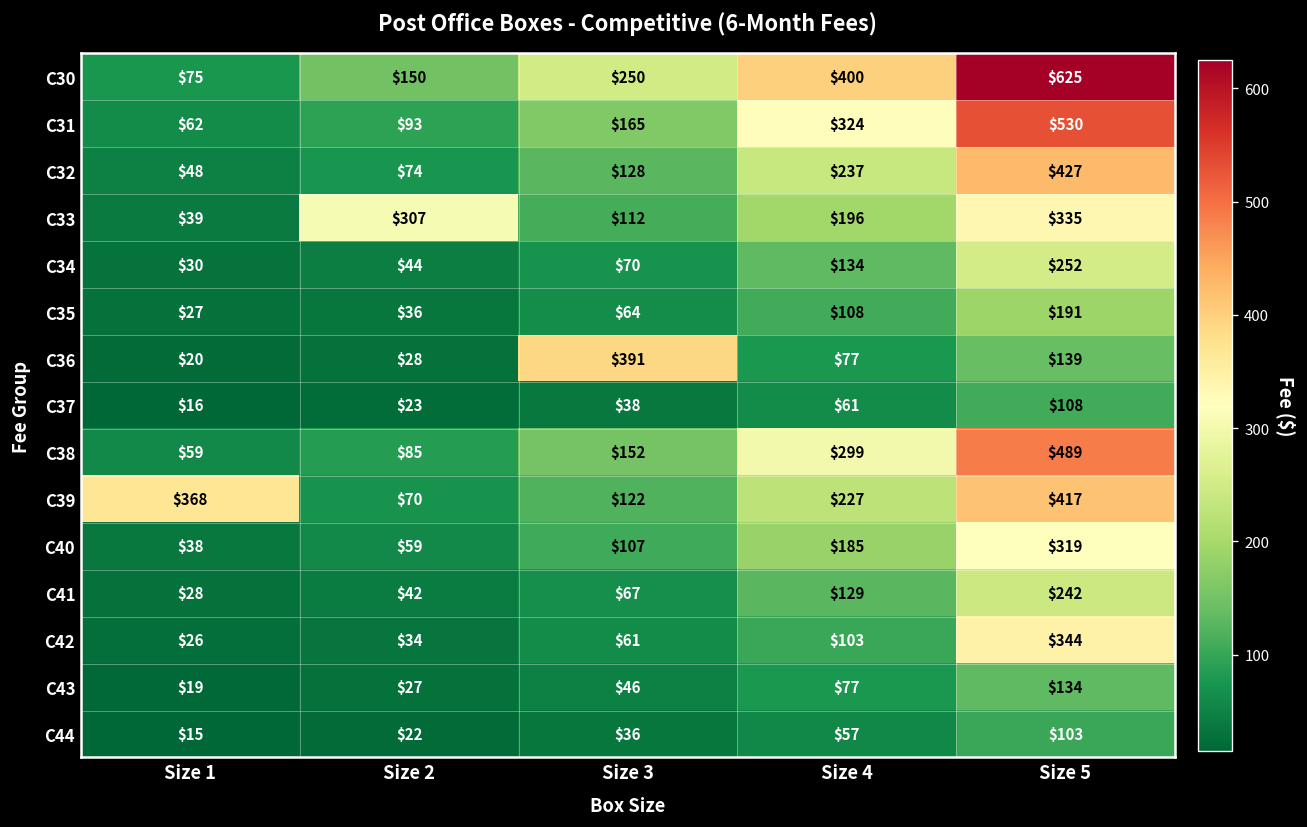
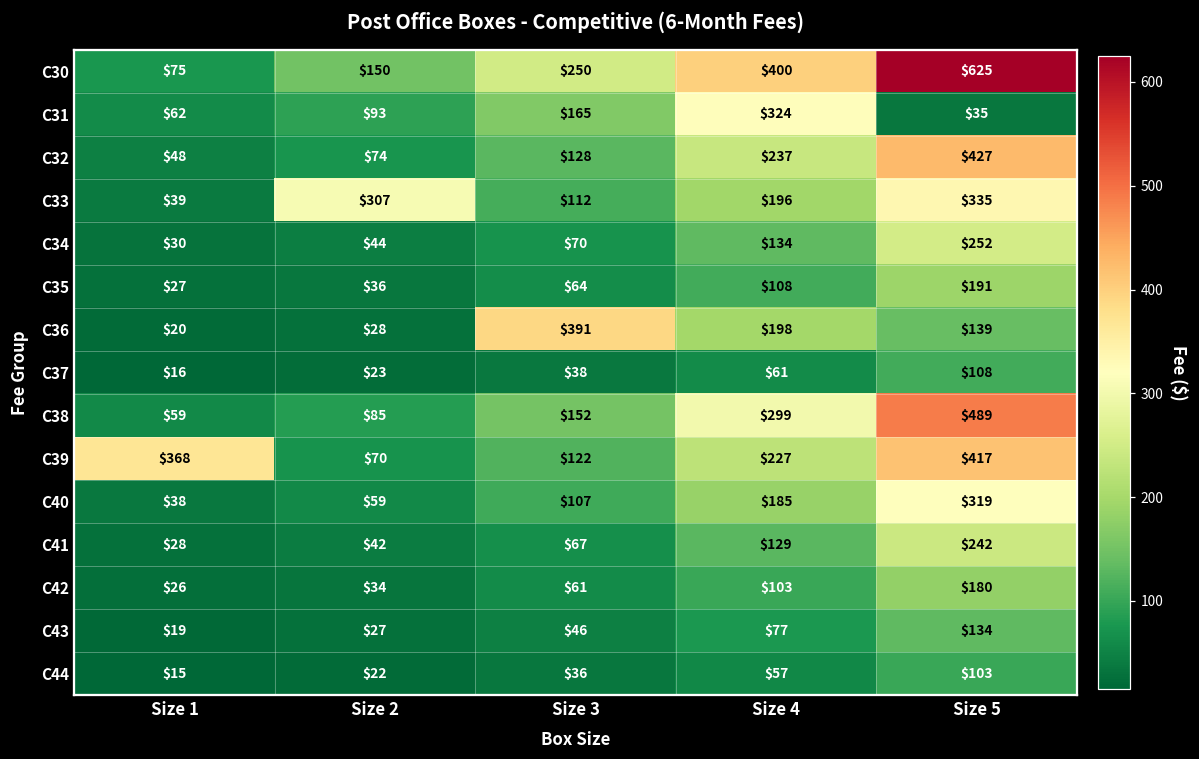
  {
    "C30": {
      "Size 1": "$75",
      "Size 2": "$150",
      "Size 3": "$250",
      "Size 4": "$400",
      "Size 5": "$625"
    },
    "C31": {
      "Size 1": "$62",
      "Size 2": "$93",
      "Size 3": "$165",
      "Size 4": "$324",
-     "Size 5": "$530"
+     "Size 5": "$35"
    },
    "C32": {
      "Size 1": "$48",
      "Size 2": "$74",
      "Size 3": "$128",
      "Size 4": "$237",
      "Size 5": "$427"
    },
    "C33": {
      "Size 1": "$39",
      "Size 2": "$307",
      "Size 3": "$112",
      "Size 4": "$196",
      "Size 5": "$335"
    },
    "C34": {
      "Size 1": "$30",
      "Size 2": "$44",
      "Size 3": "$70",
      "Size 4": "$134",
      "Size 5": "$252"
    },
    "C35": {
      "Size 1": "$27",
      "Size 2": "$36",
      "Size 3": "$64",
      "Size 4": "$108",
      "Size 5": "$191"
    },
    "C36": {
      "Size 1": "$20",
      "Size 2": "$28",
      "Size 3": "$391",
-     "Size 4": "$77",
+     "Size 4": "$198",
      "Size 5": "$139"
    },
    "C37": {
      "Size 1": "$16",
      "Size 2": "$23",
      "Size 3": "$38",
      "Size 4": "$61",
      "Size 5": "$108"
    },
    "C38": {
      "Size 1": "$59",
      "Size 2": "$85",
      "Size 3": "$152",
      "Size 4": "$299",
      "Size 5": "$489"
    },
    "C39": {
      "Size 1": "$368",
      "Size 2": "$70",
      "Size 3": "$122",
      "Size 4": "$227",
      "Size 5": "$417"
    },
    "C40": {
      "Size 1": "$38",
      "Size 2": "$59",
      "Size 3": "$107",
      "Size 4": "$185",
      "Size 5": "$319"
    },
    "C41": {
      "Size 1": "$28",
      "Size 2": "$42",
      "Size 3": "$67",
      "Size 4": "$129",
      "Size 5": "$242"
    },
    "C42": {
      "Size 1": "$26",
      "Size 2": "$34",
      "Size 3": "$61",
      "Size 4": "$103",
-     "Size 5": "$344"
+     "Size 5": "$180"
    },
    "C43": {
      "Size 1": "$19",
      "Size 2": "$27",
      "Size 3": "$46",
      "Size 4": "$77",
      "Size 5": "$134"
    },
    "C44": {
      "Size 1": "$15",
      "Size 2": "$22",
      "Size 3": "$36",
      "Size 4": "$57",
      "Size 5": "$103"
    }
  }
